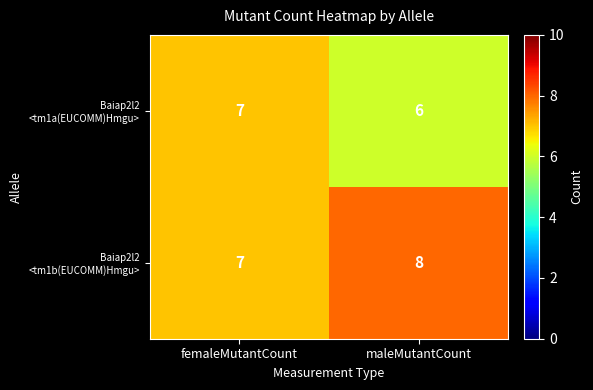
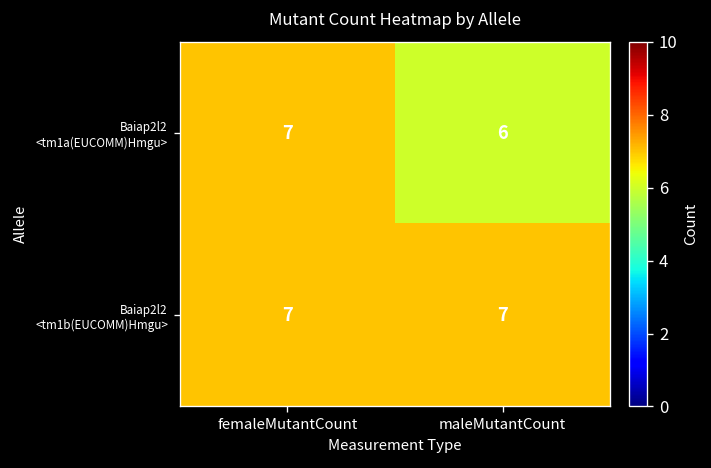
  {
    "Baiap2l2 <tm1a(EUCOMM)Hmgu>": {
      "femaleMutantCount": 7,
      "maleMutantCount": 6
    },
    "Baiap2l2 <tm1b(EUCOMM)Hmgu>": {
      "femaleMutantCount": 7,
-     "maleMutantCount": 8
+     "maleMutantCount": 7
    }
  }
